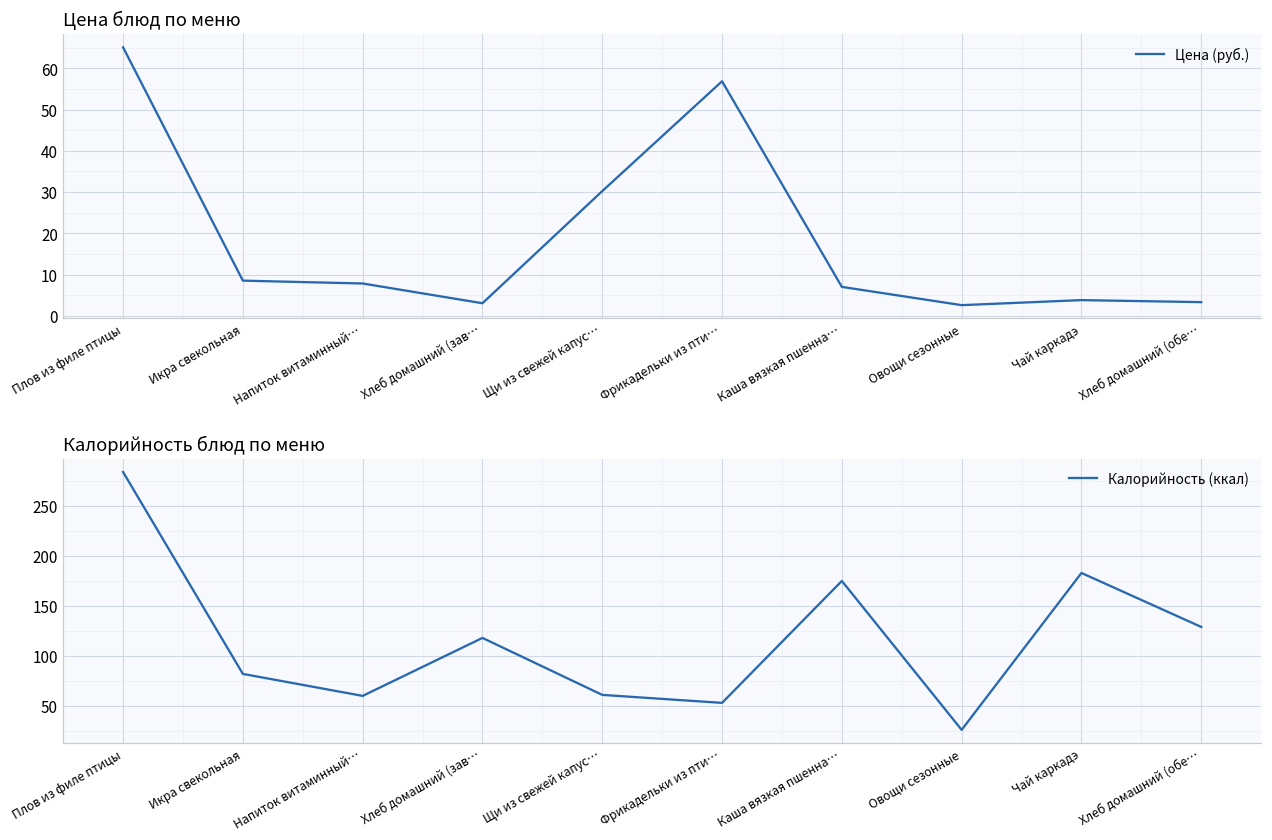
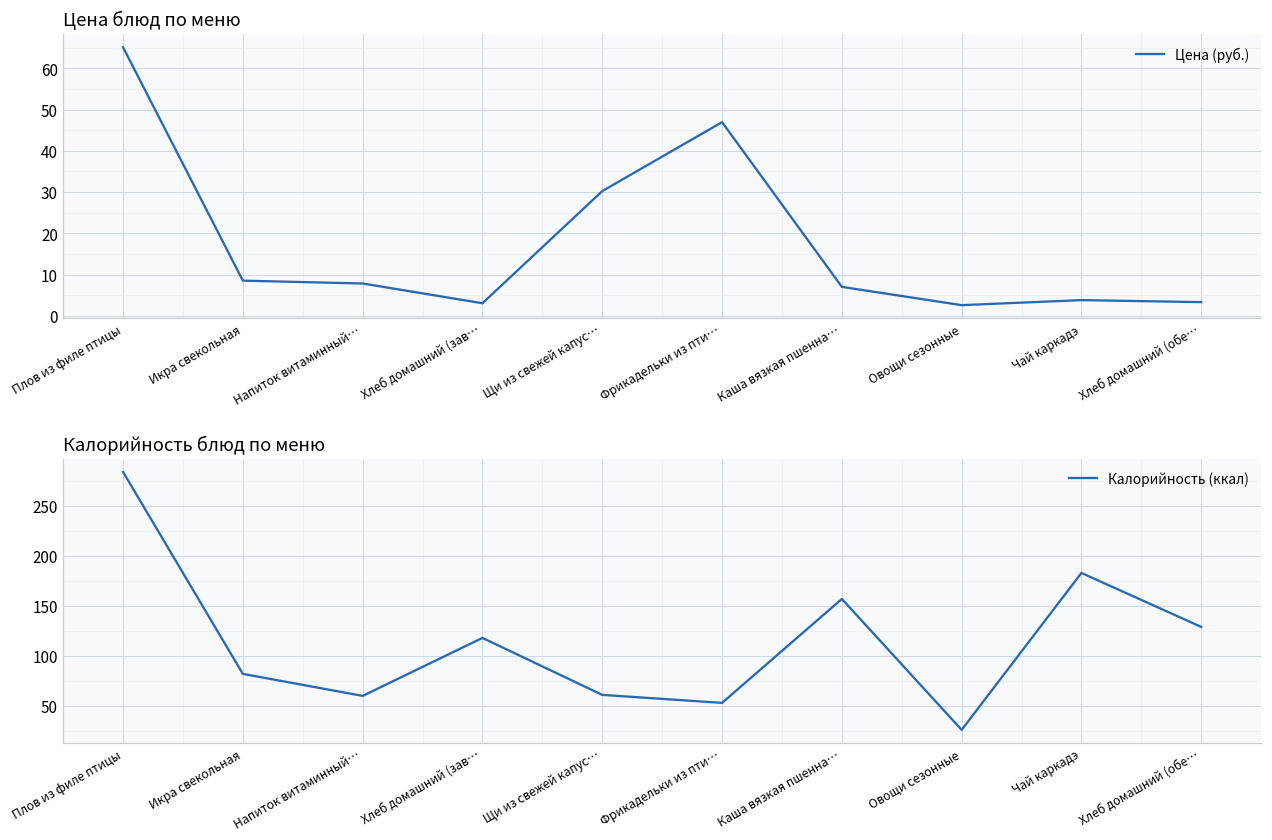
  {
    "Цена блюд по меню": {
      "Плов из филе птицы": 65,
      "Икра свекольная": 9,
      "Напиток витаминный…": 8,
      "Хлеб домашний (зав…": 3,
      "Щи из свежей капус…": 30,
-     "Фрикадельки из пти…": 57,
+     "Фрикадельки из пти…": 47,
      "Каша вязкая пшенна…": 7,
      "Овощи сезонные": 3,
      "Чай каркадэ": 4,
      "Хлеб домашний (обе…": 3
    },
    "Калорийность блюд по меню": {
      "Плов из филе птицы": 280,
      "Икра свекольная": 80,
      "Напиток витаминный…": 60,
      "Хлеб домашний (зав…": 120,
      "Щи из свежей капус…": 60,
      "Фрикадельки из пти…": 50,
-     "Каша вязкая пшенна…": 180,
+     "Каша вязкая пшенна…": 160,
      "Овощи сезонные": 30,
      "Чай каркадэ": 180,
      "Хлеб домашний (обе…": 130
    }
  }
